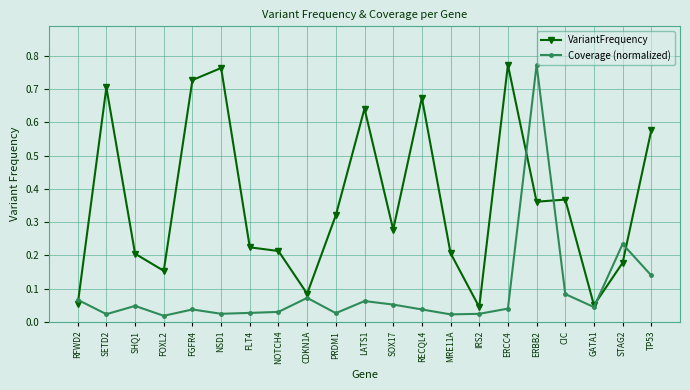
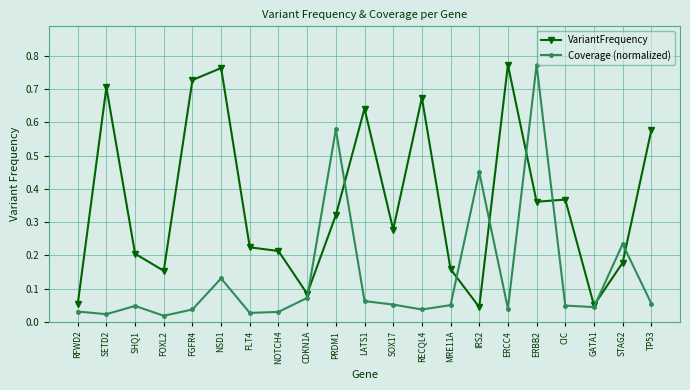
  {
    "VariantFrequency": {
      "RFWD2": 0.05,
      "SETD2": 0.71,
      "SHQ1": 0.20,
      "FOXL2": 0.15,
      "FGFR4": 0.73,
      "NSD1": 0.76,
      "FLT4": 0.22,
      "NOTCH4": 0.21,
      "CDKN1A": 0.08,
      "PRDM1": 0.32,
      "LATS1": 0.64,
      "SOX17": 0.28,
      "RECQL4": 0.67,
-     "MRE11A": 0.21,
+     "MRE11A": 0.16,
      "IRS2": 0.04,
      "ERCC4": 0.77,
      "ERBB2": 0.36,
      "CIC": 0.37,
      "STAG2": 0.18,
      "TP53": 0.58
    },
    "Coverage (normalized)": {
-     "RFWD2": 0.07,
+     "RFWD2": 0.03,
      "SETD2": 0.02,
      "SHQ1": 0.05,
      "FOXL2": 0.02,
      "FGFR4": 0.04,
-     "NSD1": 0.02,
+     "NSD1": 0.13,
      "FLT4": 0.03,
      "NOTCH4": 0.03,
      "CDKN1A": 0.07,
-     "PRDM1": 0.03,
+     "PRDM1": 0.58,
      "LATS1": 0.06,
      "SOX17": 0.05,
      "RECQL4": 0.04,
-     "MRE11A": 0.02,
-     "IRS2": 0.02,
+     "MRE11A": 0.05,
+     "IRS2": 0.45,
      "ERCC4": 0.04,
      "ERBB2": 0.77,
-     "CIC": 0.08,
+     "CIC": 0.05,
      "STAG2": 0.23,
-     "TP53": 0.14
+     "TP53": 0.06
    }
  }
